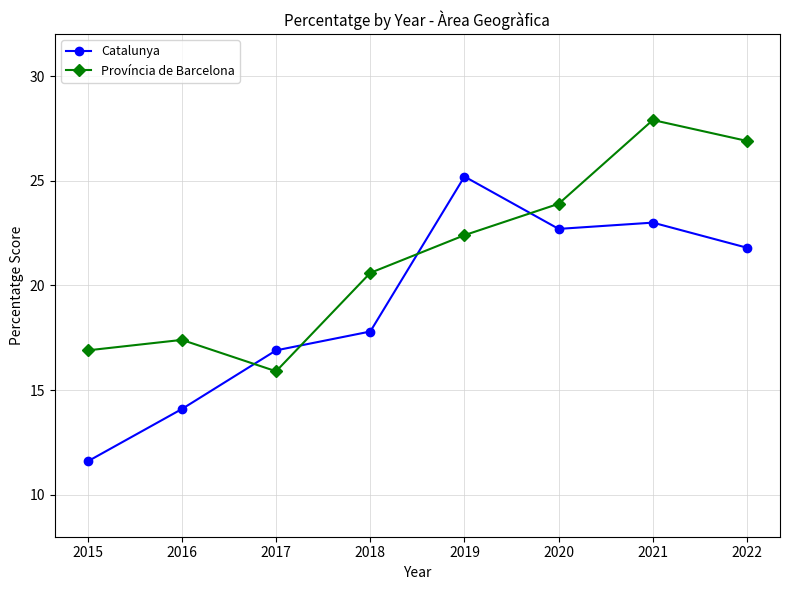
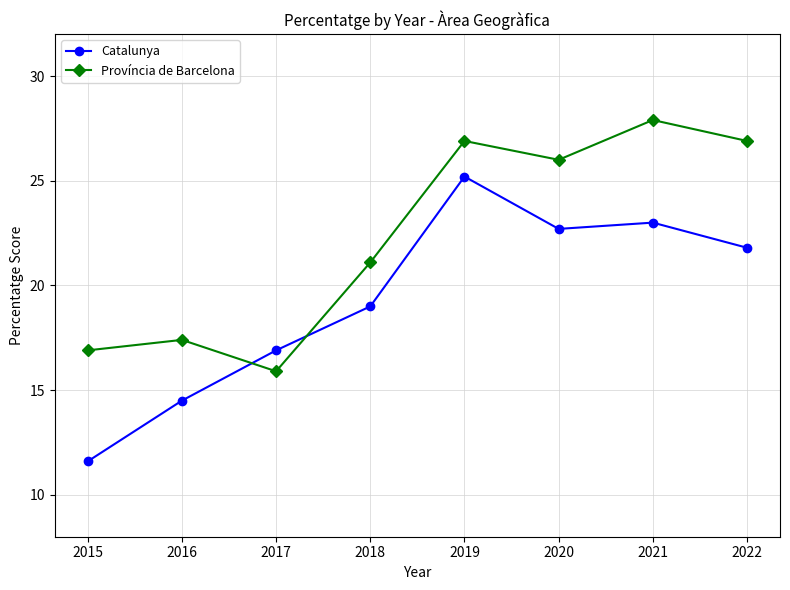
  {
    "Catalunya": {
      "2015": 11.6,
-     "2016": 14.1,
+     "2016": 14.5,
      "2017": 16.9,
-     "2018": 17.8,
+     "2018": 19.0,
      "2019": 25.2,
      "2020": 22.7,
      "2021": 23.0,
      "2022": 21.8
    },
    "Província de Barcelona": {
      "2015": 16.9,
      "2016": 17.4,
      "2017": 15.9,
-     "2018": 20.6,
-     "2019": 22.4,
-     "2020": 23.9,
+     "2018": 21.1,
+     "2019": 26.9,
+     "2020": 26.0,
      "2021": 27.9,
      "2022": 26.9
    }
  }
